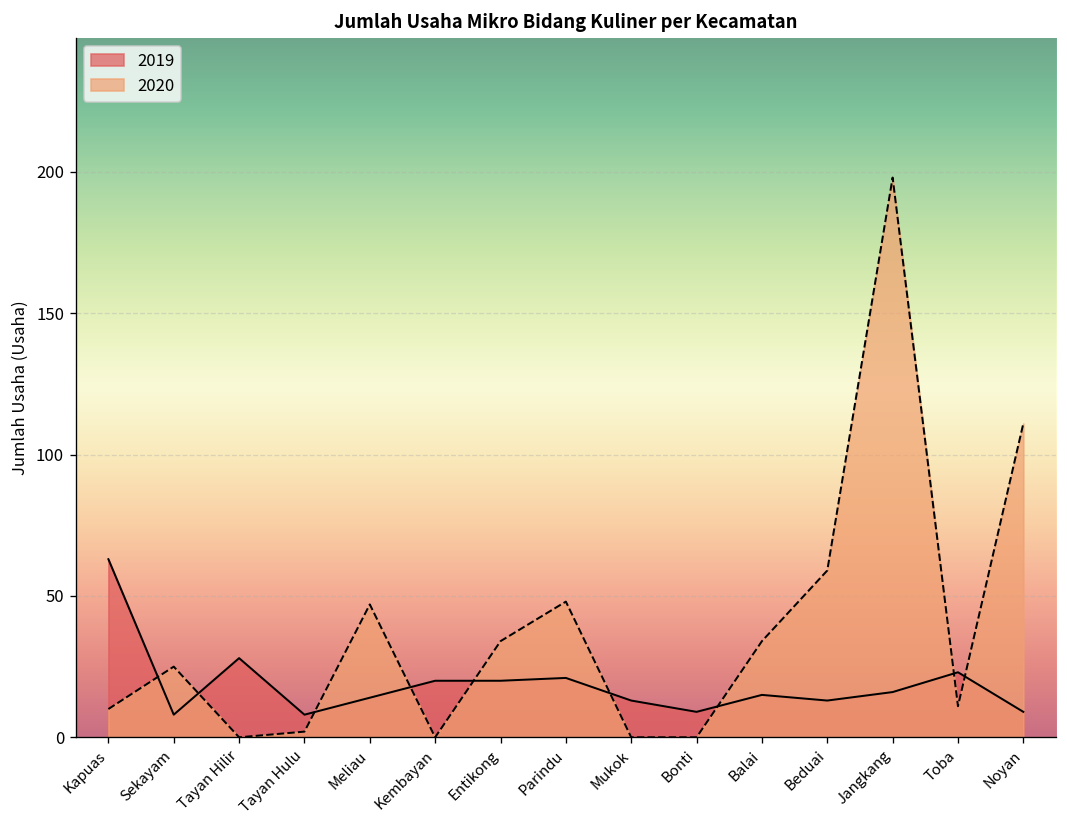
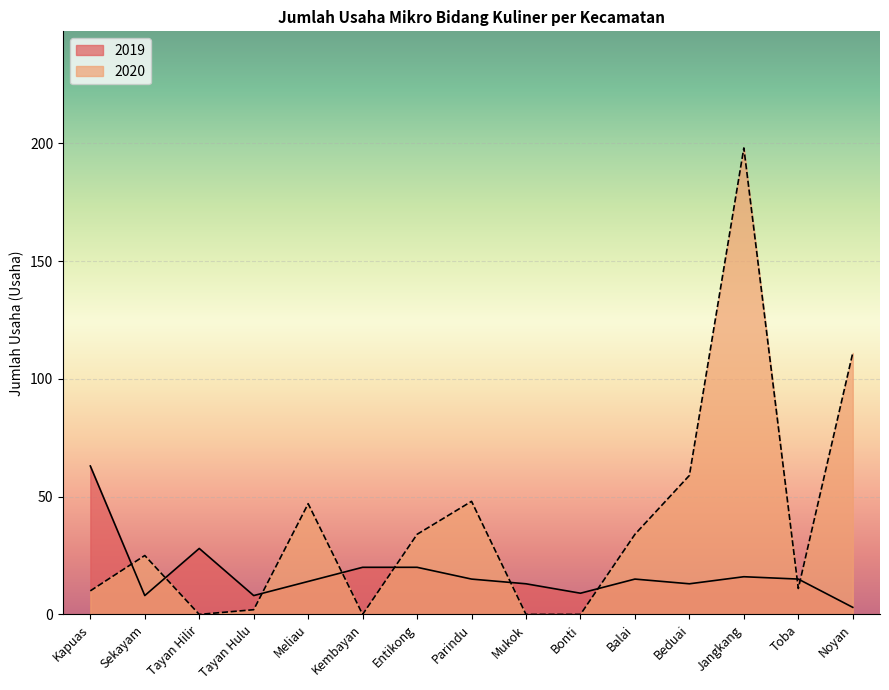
  {
    "2019": {
      "Kapuas": 63,
      "Sekayam": 8,
      "Tayan Hilir": 28,
      "Tayan Hulu": 8,
      "Meliau": 14,
      "Kembayan": 20,
      "Entikong": 20,
-     "Parindu": 21,
+     "Parindu": 15,
      "Mukok": 13,
      "Bonti": 9,
      "Balai": 15,
      "Beduai": 13,
      "Jangkang": 16,
-     "Toba": 23,
-     "Noyan": 9
+     "Toba": 15,
+     "Noyan": 3
    },
    "2020": {
      "Kapuas": 10,
      "Sekayam": 25,
      "Tayan Hilir": 0,
      "Tayan Hulu": 2,
      "Meliau": 47,
      "Kembayan": 0,
      "Entikong": 34,
      "Parindu": 48,
      "Mukok": 0,
      "Bonti": 0,
      "Balai": 34,
      "Beduai": 59,
      "Jangkang": 198,
      "Toba": 11,
      "Noyan": 111
    }
  }
